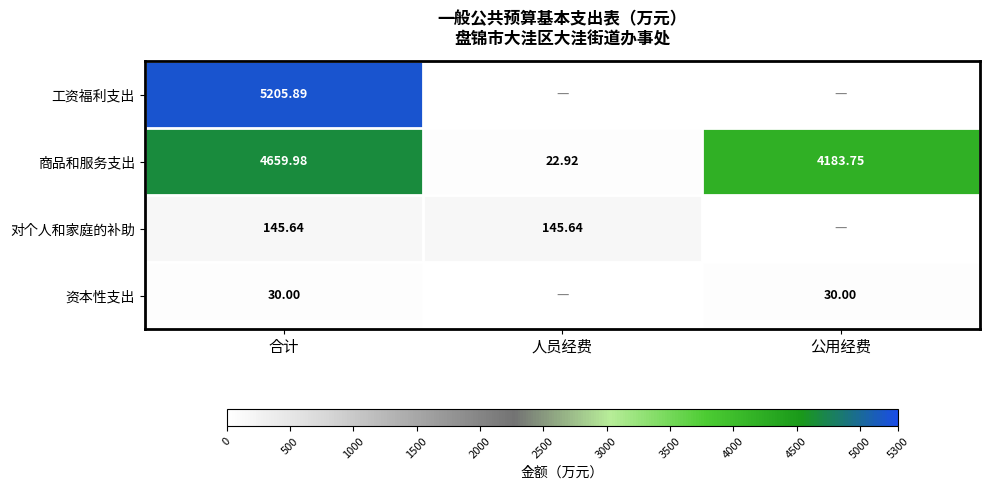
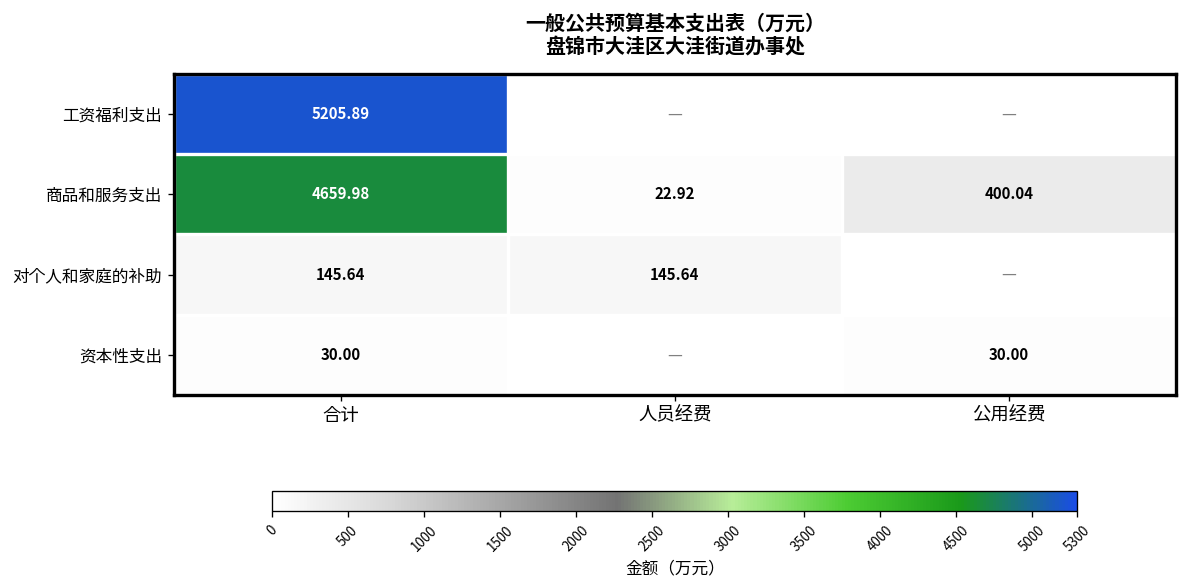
  {
    "工资福利支出": {
      "合计": 5205.89
    },
    "商品和服务支出": {
      "合计": 4659.98,
      "人员经费": 22.92,
-     "公用经费": 4183.75
+     "公用经费": 400.04
    },
    "对个人和家庭的补助": {
      "合计": 145.64,
      "人员经费": 145.64
    },
    "资本性支出": {
      "合计": 30.00,
      "公用经费": 30.00
    }
  }
